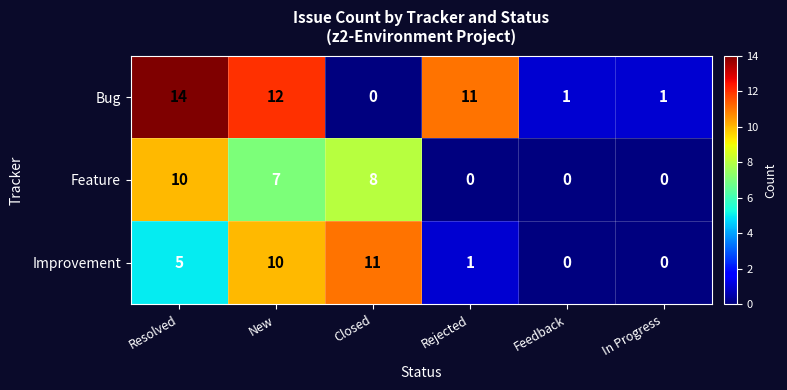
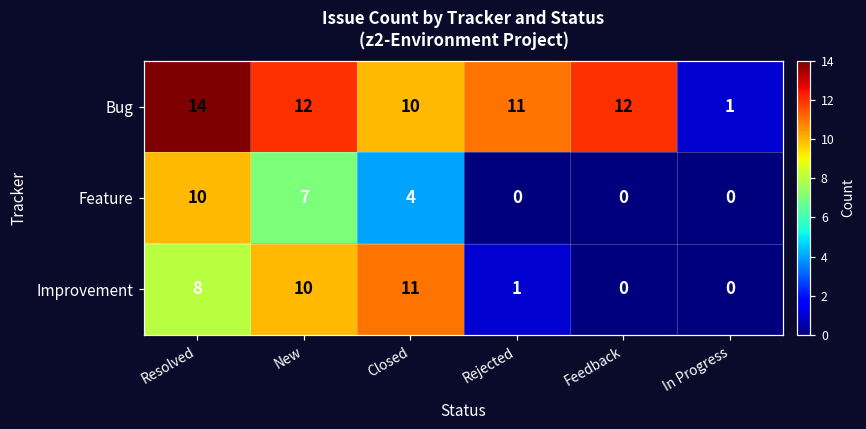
  {
    "Bug": {
      "Resolved": 14,
      "New": 12,
-     "Closed": 0,
+     "Closed": 10,
      "Rejected": 11,
-     "Feedback": 1,
+     "Feedback": 12,
      "In Progress": 1
    },
    "Feature": {
      "Resolved": 10,
      "New": 7,
-     "Closed": 8,
+     "Closed": 4,
      "Rejected": 0,
      "Feedback": 0,
      "In Progress": 0
    },
    "Improvement": {
-     "Resolved": 5,
+     "Resolved": 8,
      "New": 10,
      "Closed": 11,
      "Rejected": 1,
      "Feedback": 0,
      "In Progress": 0
    }
  }
